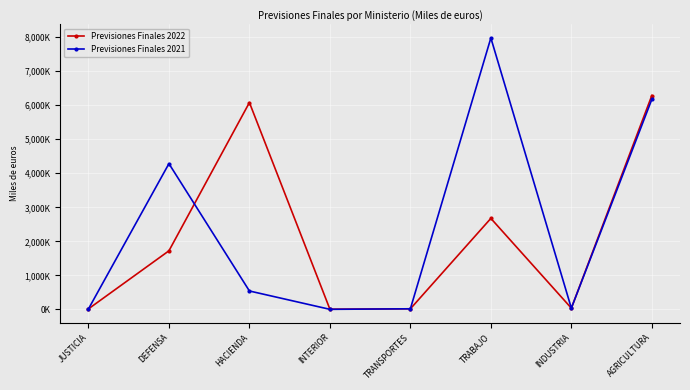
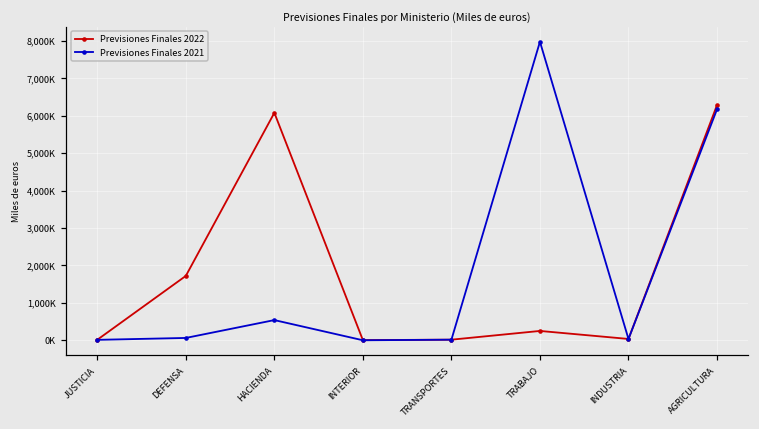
  {
    "Previsiones Finales 2022": {
      "DEFENSA": "1,700,000",
      "HACIENDA": "6,100,000",
-     "TRABAJO": "2,700,000",
+     "TRABAJO": "300,000",
      "AGRICULTURA": "6,300,000"
    },
    "Previsiones Finales 2021": {
-     "DEFENSA": "4,300,000",
+     "DEFENSA": "100,000",
      "HACIENDA": "500,000",
      "TRABAJO": "8,000,000",
      "AGRICULTURA": "6,200,000"
    }
  }
